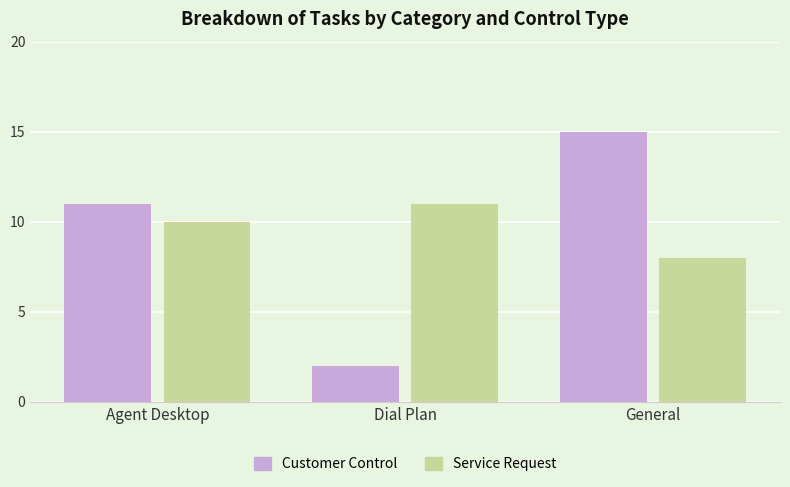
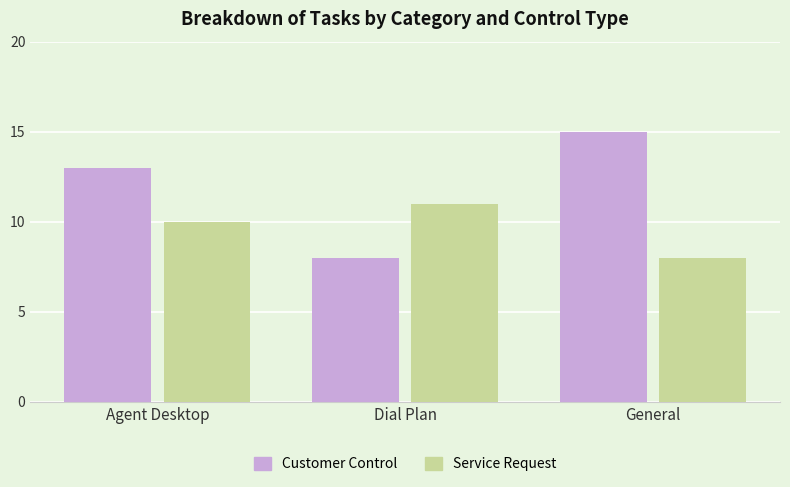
  {
    "Customer Control": {
-     "Agent Desktop": 11,
-     "Dial Plan": 2,
+     "Agent Desktop": 13,
+     "Dial Plan": 8,
      "General": 15
    },
    "Service Request": {
      "Agent Desktop": 10,
      "Dial Plan": 11,
      "General": 8
    }
  }
